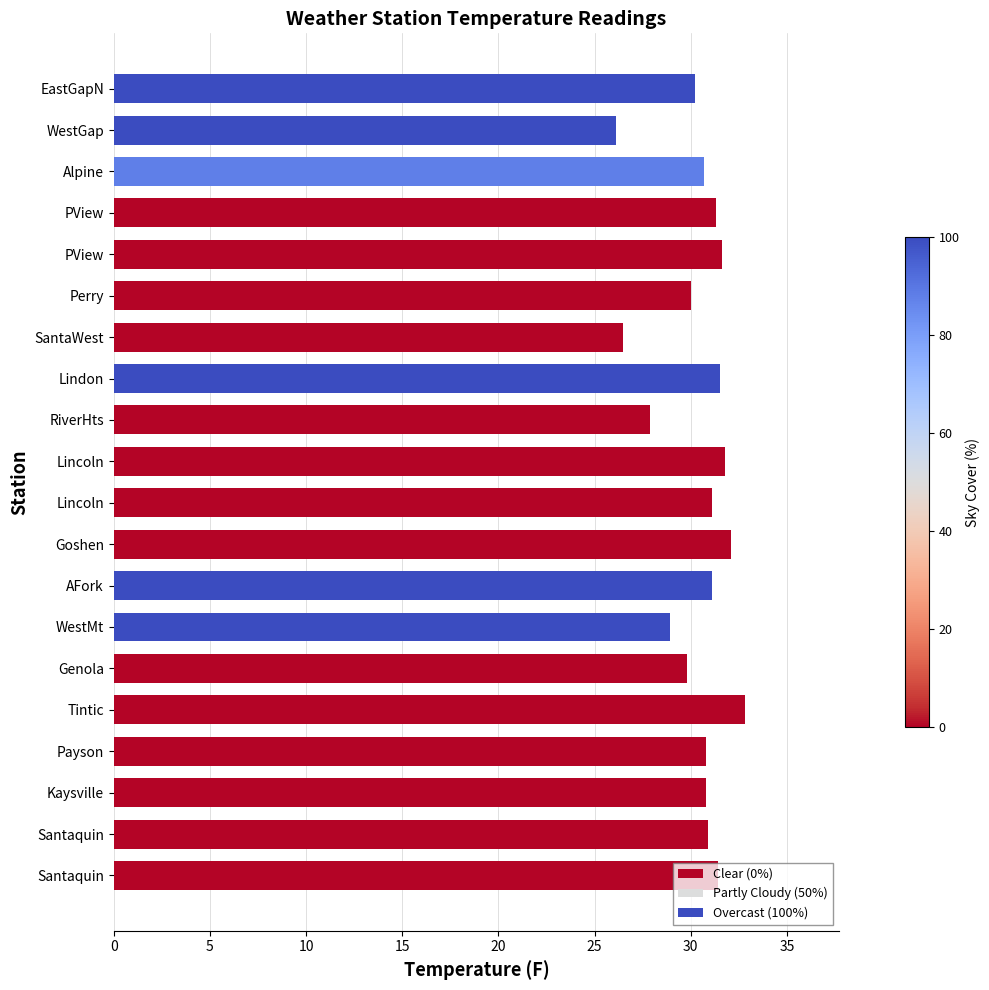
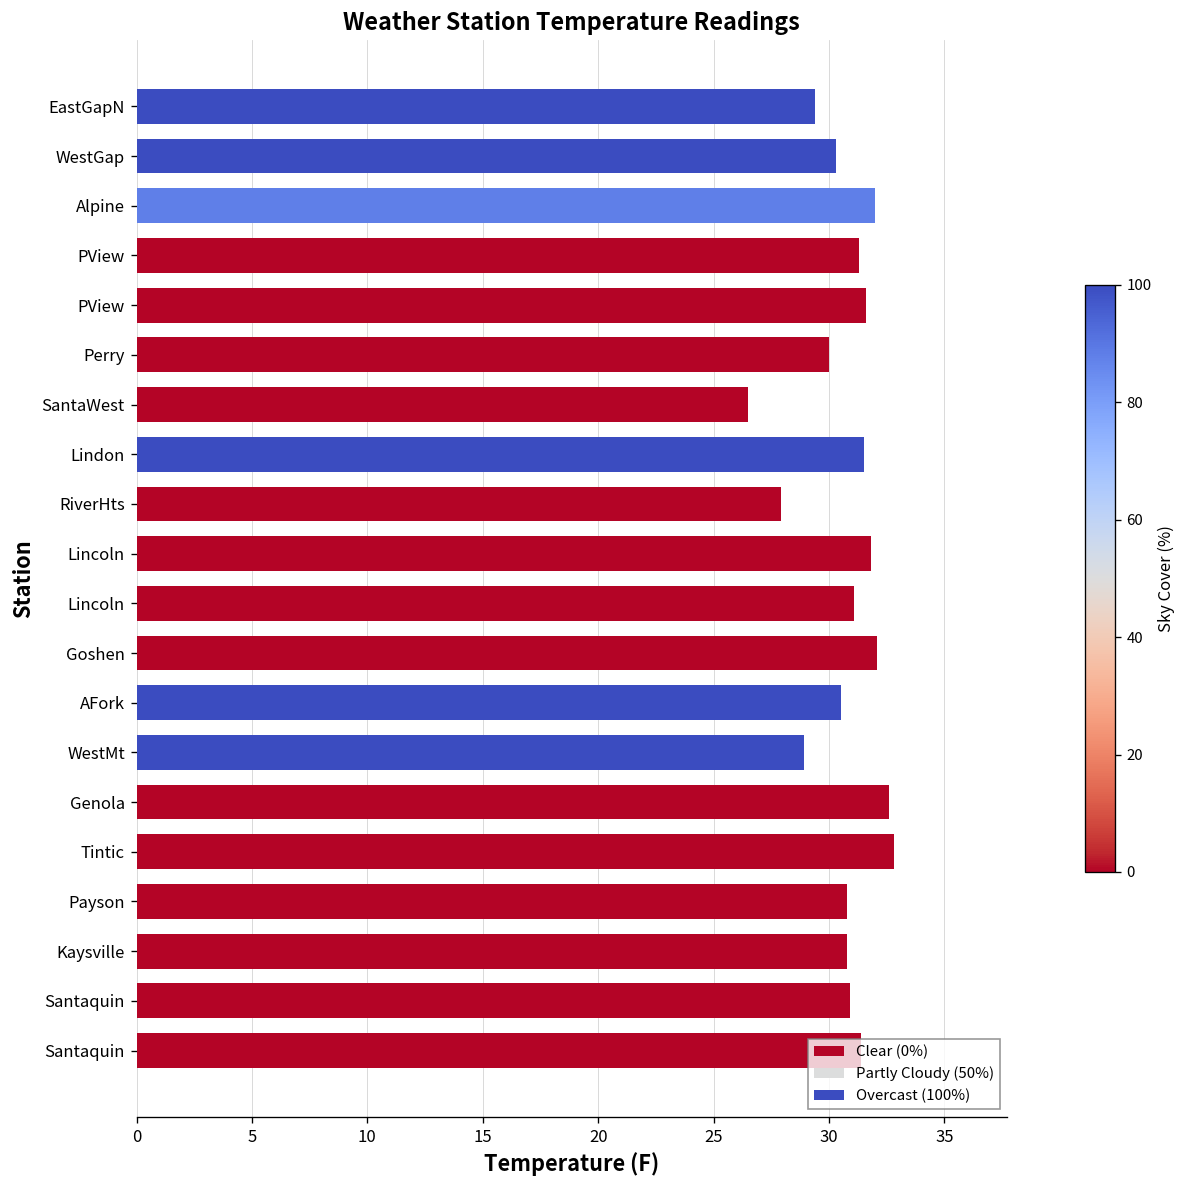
  {
-   "EastGapN": 30.2,
-   "WestGap": 26.1,
-   "Alpine": 30.7,
+   "EastGapN": 29.4,
+   "WestGap": 30.3,
+   "Alpine": 32.0,
    "Perry": 30.0,
    "SantaWest": 26.5,
    "Lindon": 31.5,
    "RiverHts": 27.9,
    "Goshen": 32.1,
-   "AFork": 31.1,
+   "AFork": 30.5,
    "WestMt": 28.9,
-   "Genola": 29.8,
+   "Genola": 32.6,
    "Tintic": 32.8,
    "Payson": 30.8,
    "Kaysville": 30.8
  }
